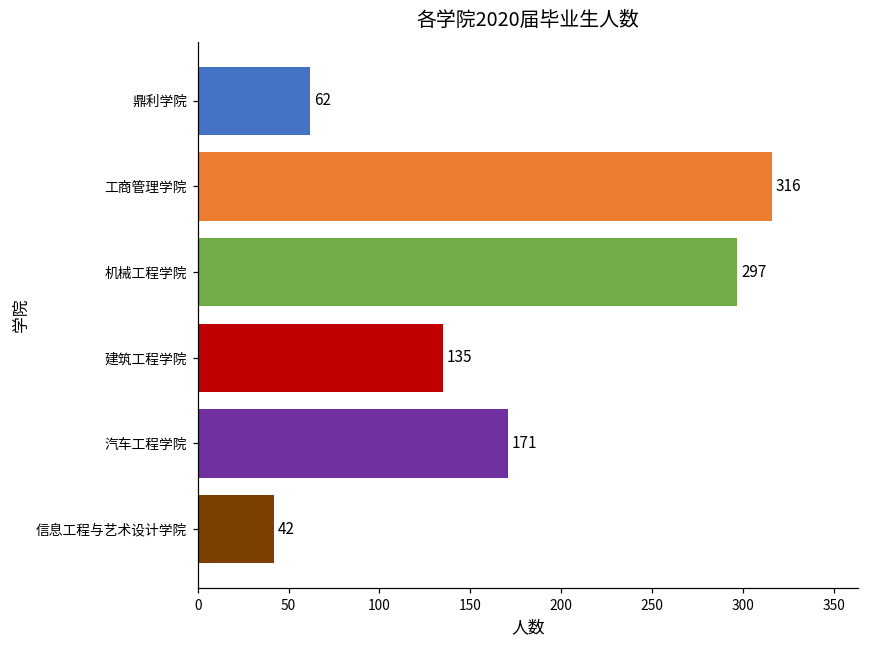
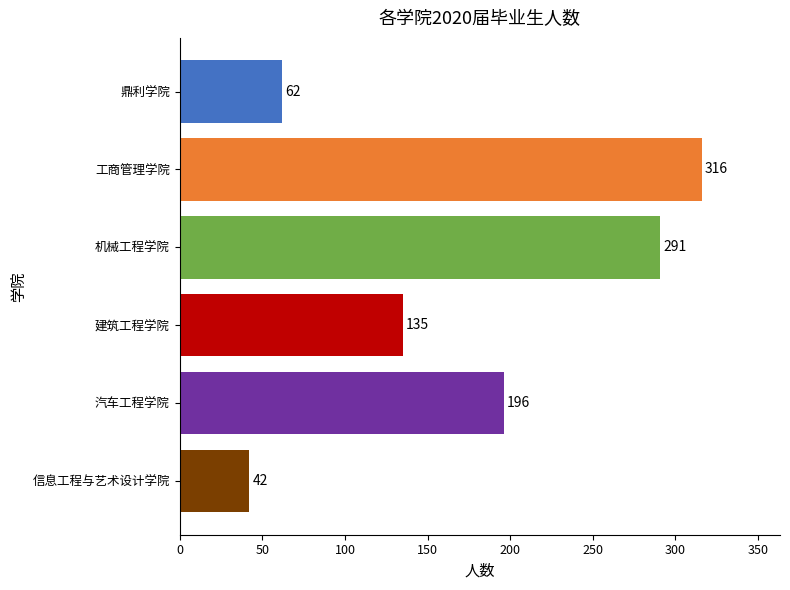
  {
    "鼎利学院": 62,
    "工商管理学院": 316,
-   "机械工程学院": 297,
+   "机械工程学院": 291,
    "建筑工程学院": 135,
-   "汽车工程学院": 171,
+   "汽车工程学院": 196,
    "信息工程与艺术设计学院": 42
  }
